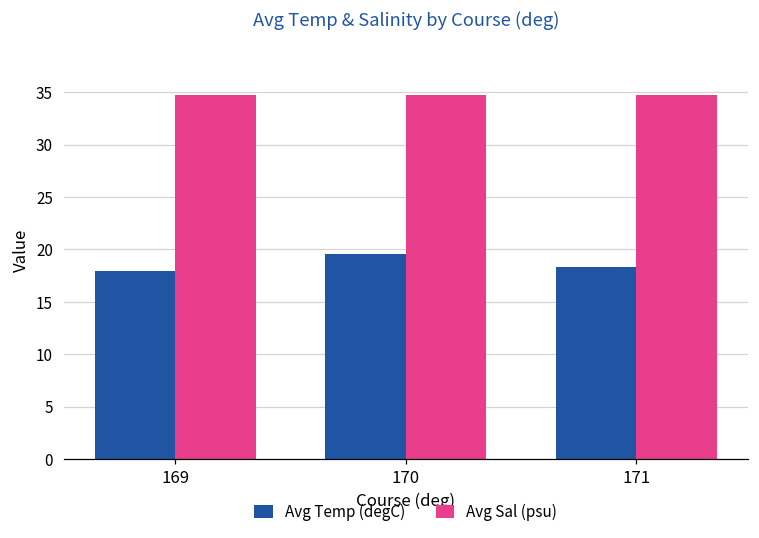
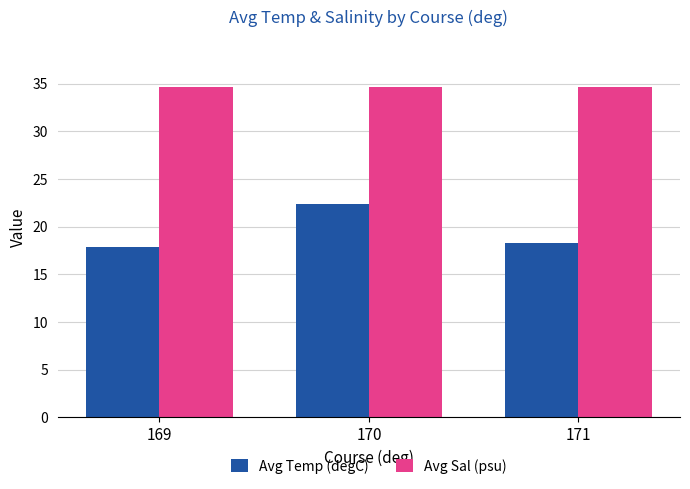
  {
    "Avg Temp (degC)": {
      "169": 18,
-     "170": 20,
+     "170": 22,
      "171": 18
    },
    "Avg Sal (psu)": {
      "169": 35,
      "170": 35,
      "171": 35
    }
  }
